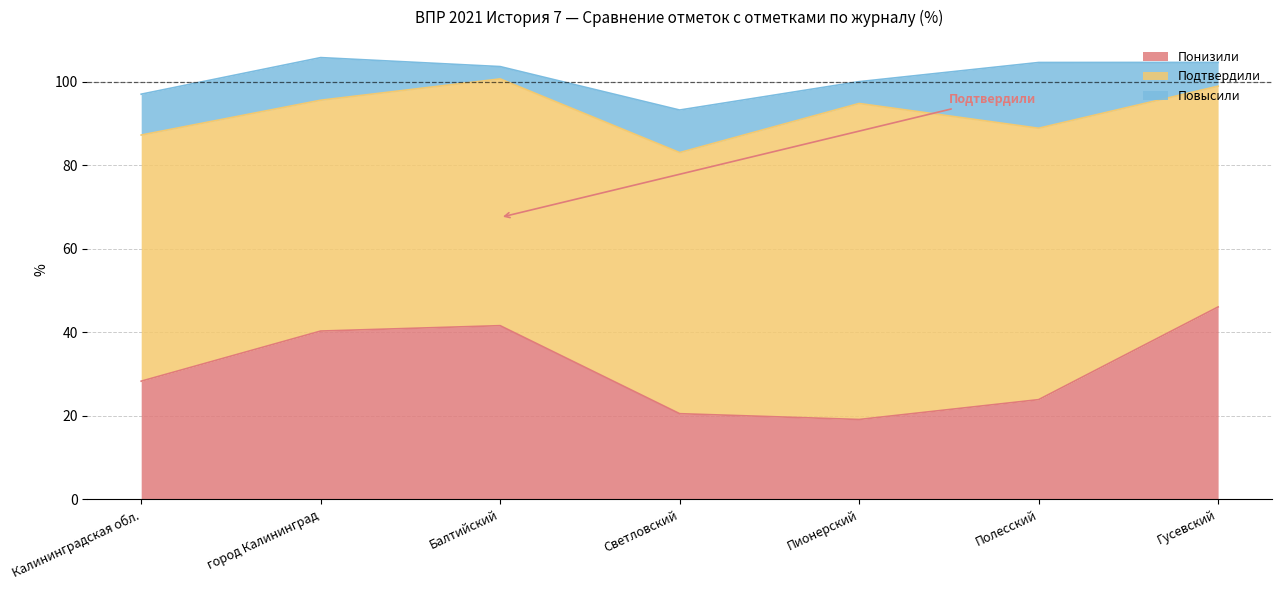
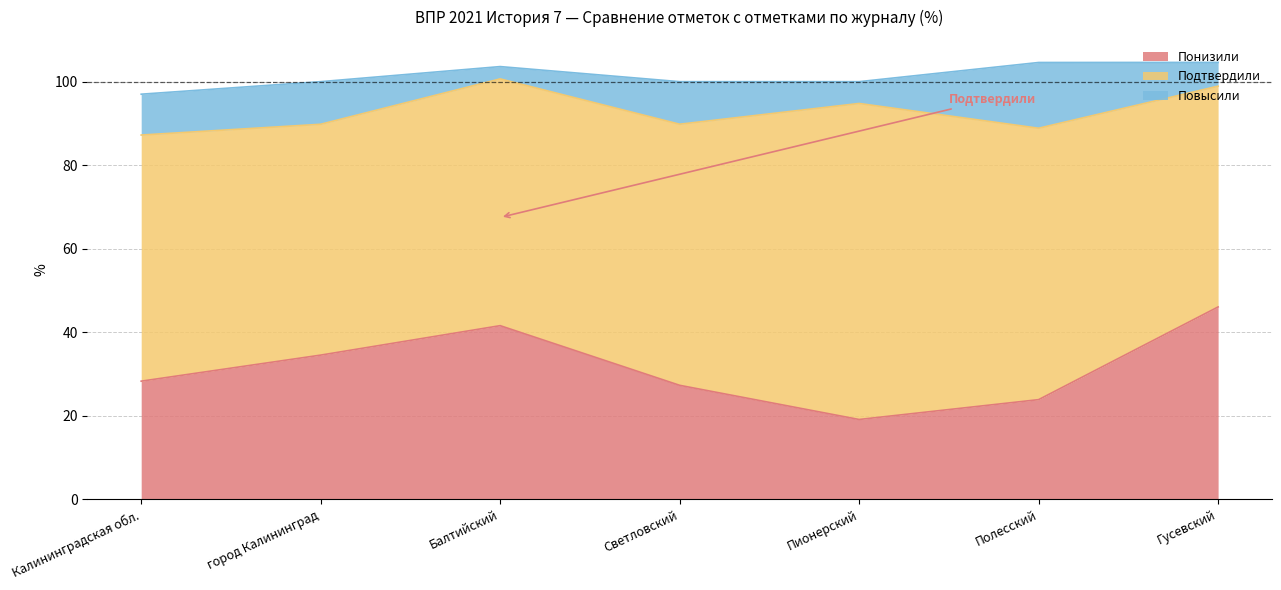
  {
    "Понизили": {
      "Калининградская обл.": 28,
-     "город Калининград": 40,
+     "город Калининград": 35,
      "Балтийский": 42,
-     "Светловский": 21,
+     "Светловский": 27,
      "Пионерский": 19,
      "Полесский": 24,
      "Гусевский": 46
    },
    "Подтвердили": {
      "Калининградская обл.": 59,
      "город Калининград": 55,
      "Балтийский": 59,
      "Светловский": 63,
      "Пионерский": 76,
      "Полесский": 65,
      "Гусевский": 53
    },
    "Повысили": {
      "Калининградская обл.": 10,
      "город Калининград": 10,
      "Балтийский": 3,
      "Светловский": 10,
      "Пионерский": 5,
      "Полесский": 16,
      "Гусевский": 6
    }
  }
